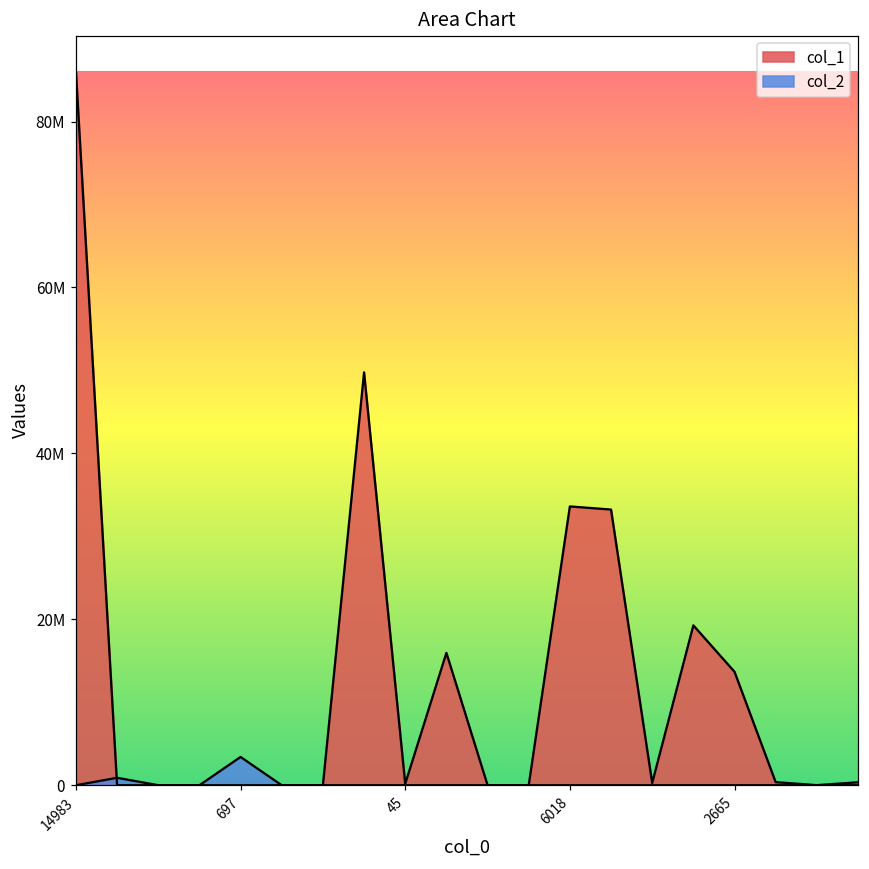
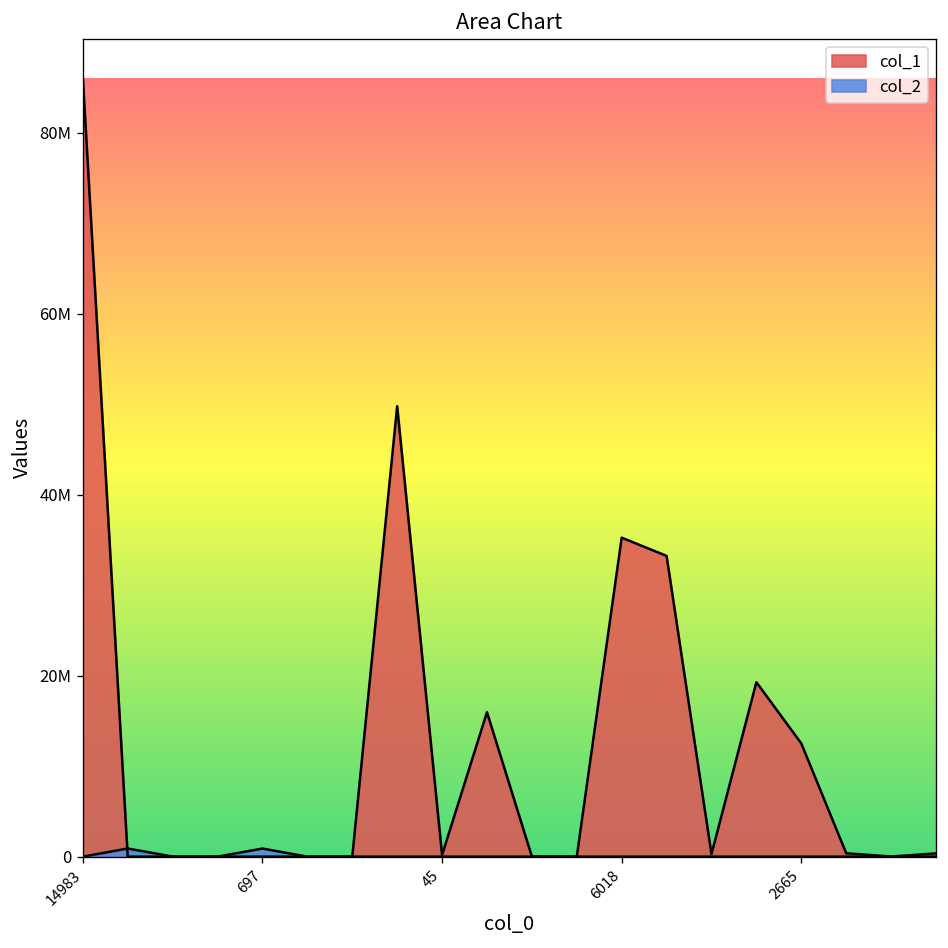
  {
    "col_1": {
      "14983": 86000000,
      "697": 0,
-     "6018": 34000000,
-     "2665": 14000000
+     "6018": 35000000,
+     "2665": 13000000
    },
    "col_2": {
      "14983": 0,
-     "697": 3000000,
+     "697": 1000000,
      "6018": 0,
      "2665": 0
    }
  }
